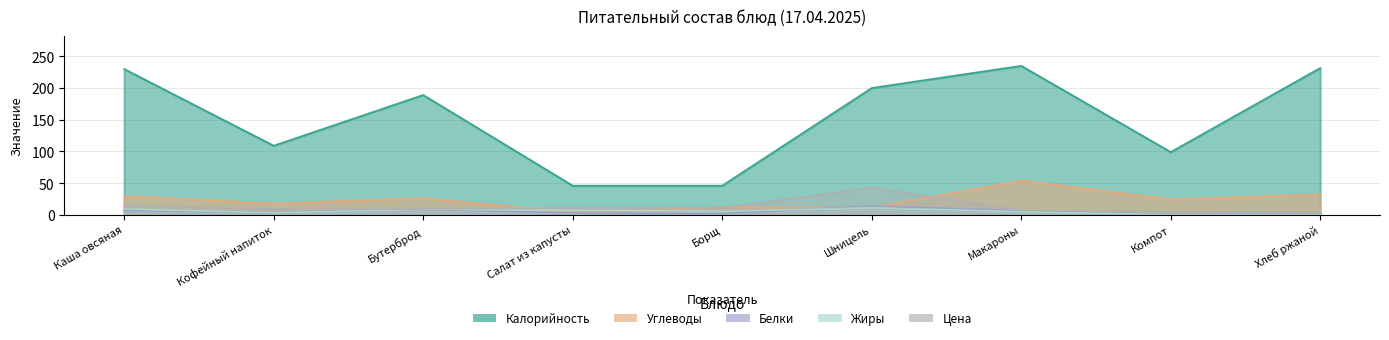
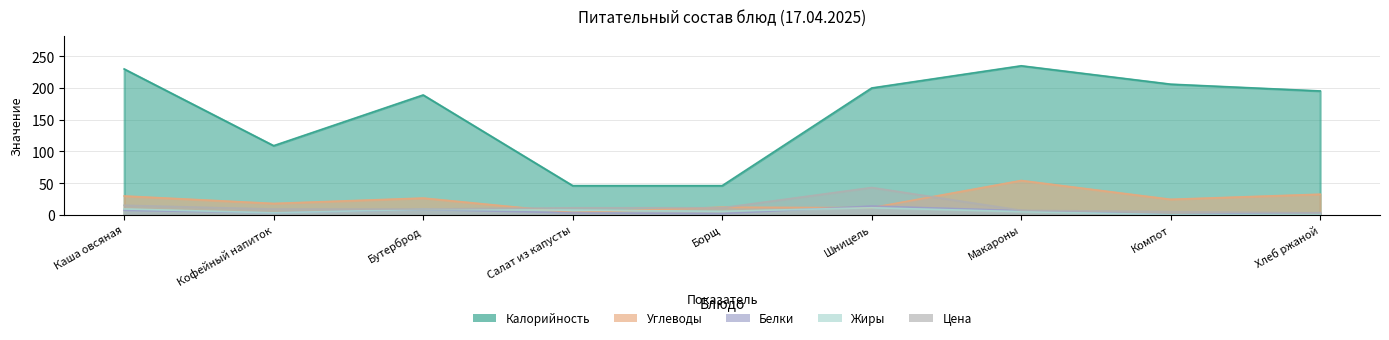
  {
    "Калорийность": {
      "Каша овсяная": 230,
      "Кофейный напиток": 110,
      "Бутерброд": 190,
      "Салат из капусты": 50,
      "Борщ": 50,
      "Шницель": 200,
      "Макароны": 240,
-     "Компот": 100,
-     "Хлеб ржаной": 230
+     "Компот": 210,
+     "Хлеб ржаной": 200
    },
    "Углеводы": {
      "Каша овсяная": 30,
      "Кофейный напиток": 20,
      "Бутерброд": 30,
      "Макароны": 50,
      "Компот": 20,
      "Хлеб ржаной": 30
    }
  }
